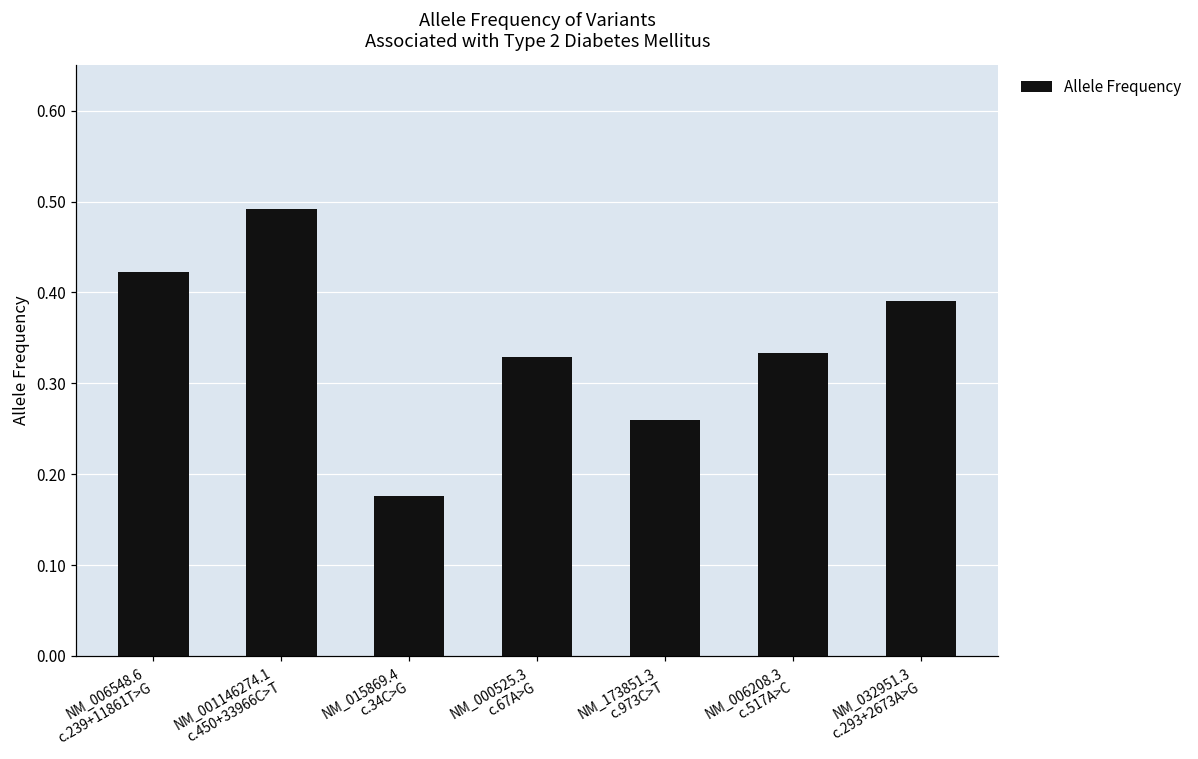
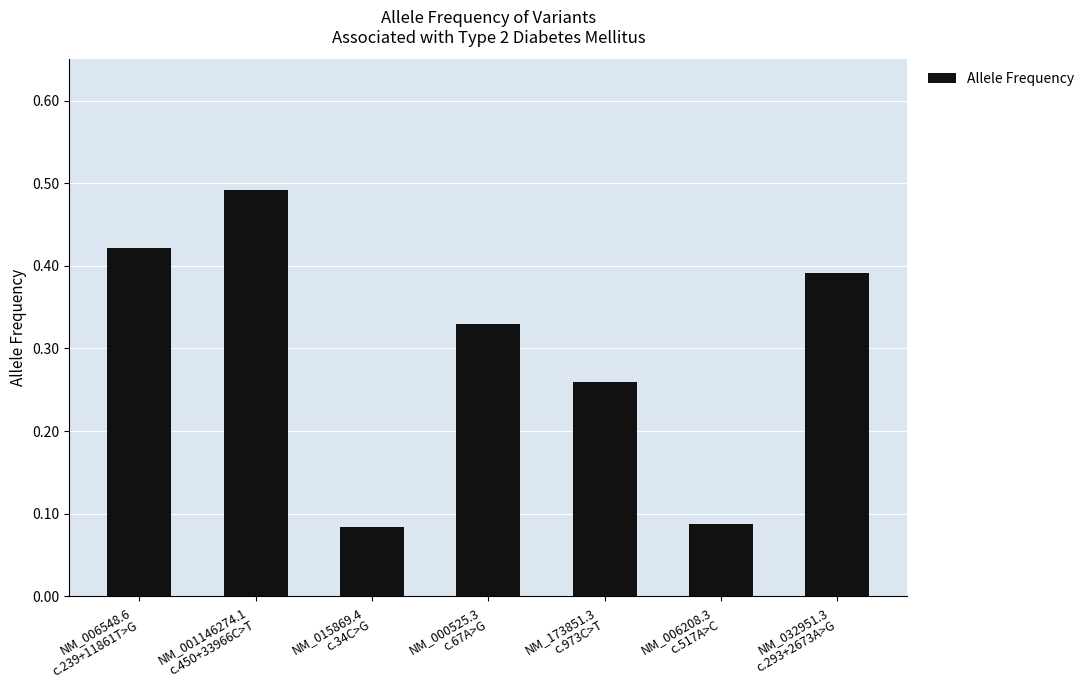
  {
    "NM_006548.6 c.239+11861T>G": 0.42,
    "NM_001146274.1 c.450+33966C>T": 0.49,
-   "NM_015869.4 c.34C>G": 0.18,
+   "NM_015869.4 c.34C>G": 0.08,
    "NM_000525.3 c.67A>G": 0.33,
    "NM_173851.3 c.973C>T": 0.26,
-   "NM_006208.3 c.517A>C": 0.33,
+   "NM_006208.3 c.517A>C": 0.09,
    "NM_032951.3 c.293+2673A>G": 0.39
  }
